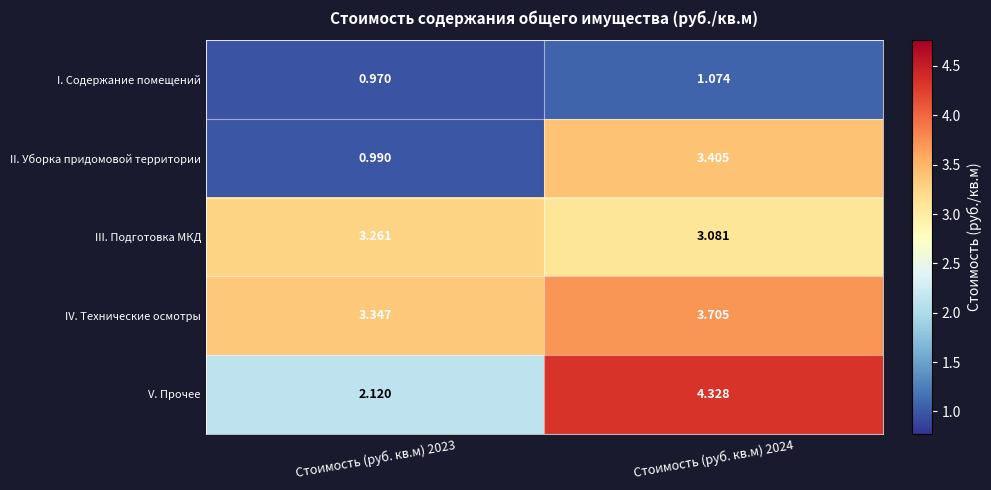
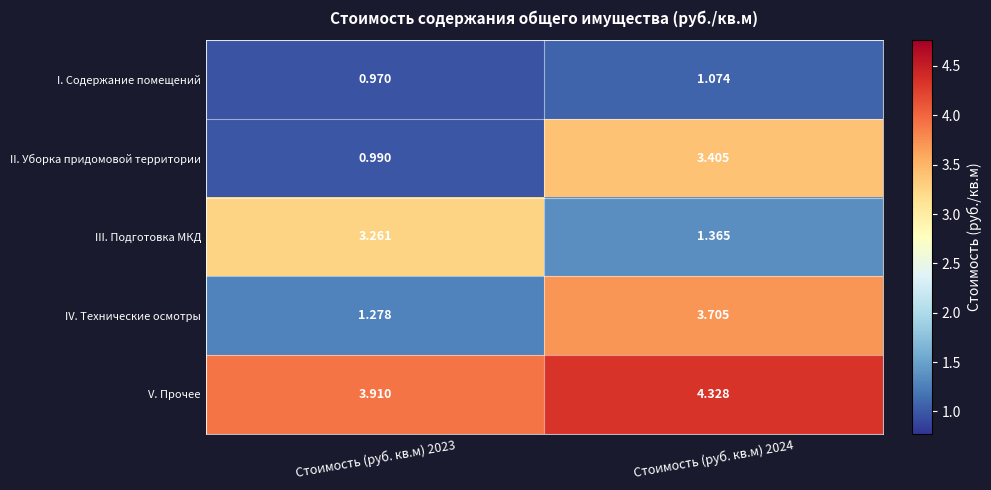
  {
    "I. Содержание помещений": {
      "Стоимость (руб. кв.м) 2023": 0.970,
      "Стоимость (руб. кв.м) 2024": 1.074
    },
    "II. Уборка придомовой территории": {
      "Стоимость (руб. кв.м) 2023": 0.990,
      "Стоимость (руб. кв.м) 2024": 3.405
    },
    "III. Подготовка МКД": {
      "Стоимость (руб. кв.м) 2023": 3.261,
-     "Стоимость (руб. кв.м) 2024": 3.081
+     "Стоимость (руб. кв.м) 2024": 1.365
    },
    "IV. Технические осмотры": {
-     "Стоимость (руб. кв.м) 2023": 3.347,
+     "Стоимость (руб. кв.м) 2023": 1.278,
      "Стоимость (руб. кв.м) 2024": 3.705
    },
    "V. Прочее": {
-     "Стоимость (руб. кв.м) 2023": 2.120,
+     "Стоимость (руб. кв.м) 2023": 3.910,
      "Стоимость (руб. кв.м) 2024": 4.328
    }
  }
